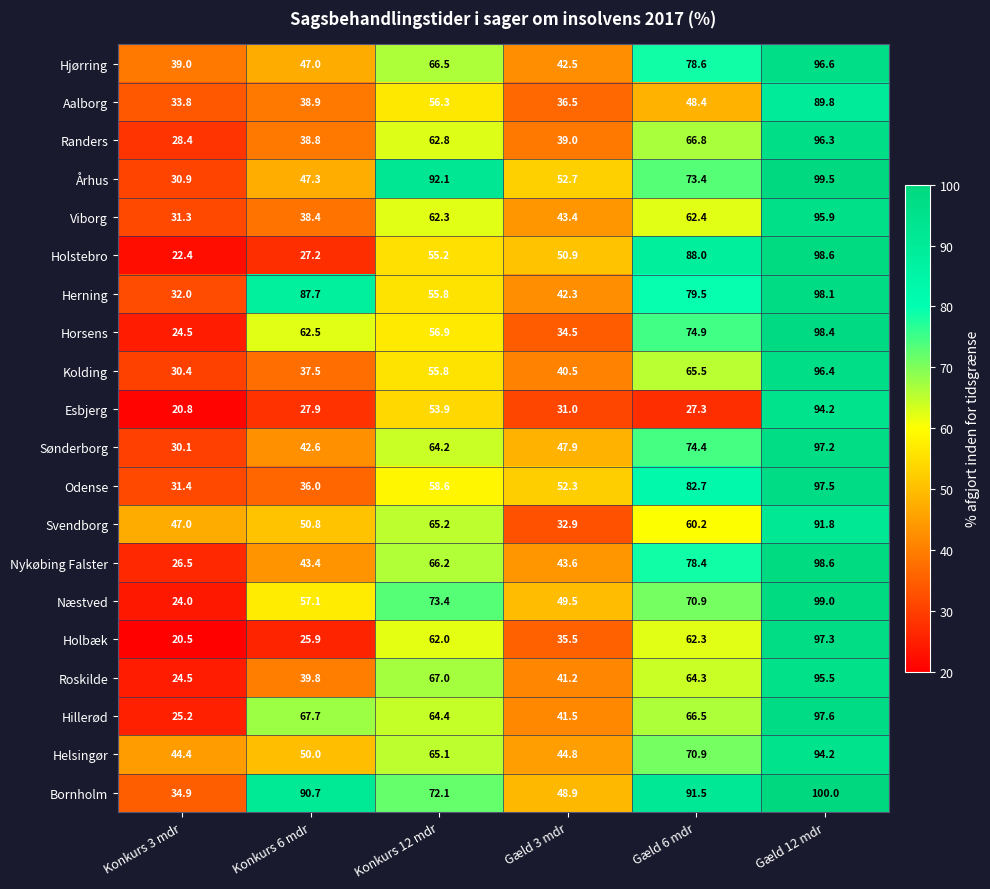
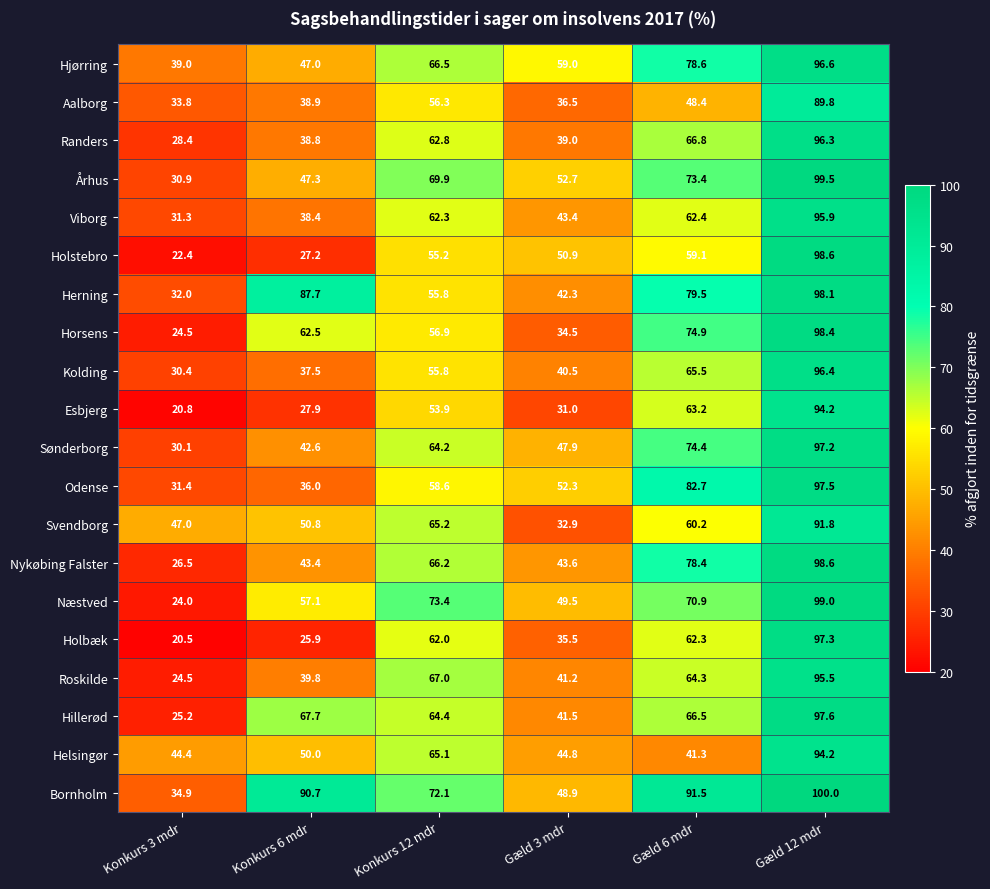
  {
    "Hjørring": {
      "Konkurs 3 mdr": 39.0,
      "Konkurs 6 mdr": 47.0,
      "Konkurs 12 mdr": 66.5,
-     "Gæld 3 mdr": 42.5,
+     "Gæld 3 mdr": 59.0,
      "Gæld 6 mdr": 78.6,
      "Gæld 12 mdr": 96.6
    },
    "Aalborg": {
      "Konkurs 3 mdr": 33.8,
      "Konkurs 6 mdr": 38.9,
      "Konkurs 12 mdr": 56.3,
      "Gæld 3 mdr": 36.5,
      "Gæld 6 mdr": 48.4,
      "Gæld 12 mdr": 89.8
    },
    "Randers": {
      "Konkurs 3 mdr": 28.4,
      "Konkurs 6 mdr": 38.8,
      "Konkurs 12 mdr": 62.8,
      "Gæld 3 mdr": 39.0,
      "Gæld 6 mdr": 66.8,
      "Gæld 12 mdr": 96.3
    },
    "Århus": {
      "Konkurs 3 mdr": 30.9,
      "Konkurs 6 mdr": 47.3,
-     "Konkurs 12 mdr": 92.1,
+     "Konkurs 12 mdr": 69.9,
      "Gæld 3 mdr": 52.7,
      "Gæld 6 mdr": 73.4,
      "Gæld 12 mdr": 99.5
    },
    "Viborg": {
      "Konkurs 3 mdr": 31.3,
      "Konkurs 6 mdr": 38.4,
      "Konkurs 12 mdr": 62.3,
      "Gæld 3 mdr": 43.4,
      "Gæld 6 mdr": 62.4,
      "Gæld 12 mdr": 95.9
    },
    "Holstebro": {
      "Konkurs 3 mdr": 22.4,
      "Konkurs 6 mdr": 27.2,
      "Konkurs 12 mdr": 55.2,
      "Gæld 3 mdr": 50.9,
-     "Gæld 6 mdr": 88.0,
+     "Gæld 6 mdr": 59.1,
      "Gæld 12 mdr": 98.6
    },
    "Herning": {
      "Konkurs 3 mdr": 32.0,
      "Konkurs 6 mdr": 87.7,
      "Konkurs 12 mdr": 55.8,
      "Gæld 3 mdr": 42.3,
      "Gæld 6 mdr": 79.5,
      "Gæld 12 mdr": 98.1
    },
    "Horsens": {
      "Konkurs 3 mdr": 24.5,
      "Konkurs 6 mdr": 62.5,
      "Konkurs 12 mdr": 56.9,
      "Gæld 3 mdr": 34.5,
      "Gæld 6 mdr": 74.9,
      "Gæld 12 mdr": 98.4
    },
    "Kolding": {
      "Konkurs 3 mdr": 30.4,
      "Konkurs 6 mdr": 37.5,
      "Konkurs 12 mdr": 55.8,
      "Gæld 3 mdr": 40.5,
      "Gæld 6 mdr": 65.5,
      "Gæld 12 mdr": 96.4
    },
    "Esbjerg": {
      "Konkurs 3 mdr": 20.8,
      "Konkurs 6 mdr": 27.9,
      "Konkurs 12 mdr": 53.9,
      "Gæld 3 mdr": 31.0,
-     "Gæld 6 mdr": 27.3,
+     "Gæld 6 mdr": 63.2,
      "Gæld 12 mdr": 94.2
    },
    "Sønderborg": {
      "Konkurs 3 mdr": 30.1,
      "Konkurs 6 mdr": 42.6,
      "Konkurs 12 mdr": 64.2,
      "Gæld 3 mdr": 47.9,
      "Gæld 6 mdr": 74.4,
      "Gæld 12 mdr": 97.2
    },
    "Odense": {
      "Konkurs 3 mdr": 31.4,
      "Konkurs 6 mdr": 36.0,
      "Konkurs 12 mdr": 58.6,
      "Gæld 3 mdr": 52.3,
      "Gæld 6 mdr": 82.7,
      "Gæld 12 mdr": 97.5
    },
    "Svendborg": {
      "Konkurs 3 mdr": 47.0,
      "Konkurs 6 mdr": 50.8,
      "Konkurs 12 mdr": 65.2,
      "Gæld 3 mdr": 32.9,
      "Gæld 6 mdr": 60.2,
      "Gæld 12 mdr": 91.8
    },
    "Nykøbing Falster": {
      "Konkurs 3 mdr": 26.5,
      "Konkurs 6 mdr": 43.4,
      "Konkurs 12 mdr": 66.2,
      "Gæld 3 mdr": 43.6,
      "Gæld 6 mdr": 78.4,
      "Gæld 12 mdr": 98.6
    },
    "Næstved": {
      "Konkurs 3 mdr": 24.0,
      "Konkurs 6 mdr": 57.1,
      "Konkurs 12 mdr": 73.4,
      "Gæld 3 mdr": 49.5,
      "Gæld 6 mdr": 70.9,
      "Gæld 12 mdr": 99.0
    },
    "Holbæk": {
      "Konkurs 3 mdr": 20.5,
      "Konkurs 6 mdr": 25.9,
      "Konkurs 12 mdr": 62.0,
      "Gæld 3 mdr": 35.5,
      "Gæld 6 mdr": 62.3,
      "Gæld 12 mdr": 97.3
    },
    "Roskilde": {
      "Konkurs 3 mdr": 24.5,
      "Konkurs 6 mdr": 39.8,
      "Konkurs 12 mdr": 67.0,
      "Gæld 3 mdr": 41.2,
      "Gæld 6 mdr": 64.3,
      "Gæld 12 mdr": 95.5
    },
    "Hillerød": {
      "Konkurs 3 mdr": 25.2,
      "Konkurs 6 mdr": 67.7,
      "Konkurs 12 mdr": 64.4,
      "Gæld 3 mdr": 41.5,
      "Gæld 6 mdr": 66.5,
      "Gæld 12 mdr": 97.6
    },
    "Helsingør": {
      "Konkurs 3 mdr": 44.4,
      "Konkurs 6 mdr": 50.0,
      "Konkurs 12 mdr": 65.1,
      "Gæld 3 mdr": 44.8,
-     "Gæld 6 mdr": 70.9,
+     "Gæld 6 mdr": 41.3,
      "Gæld 12 mdr": 94.2
    },
    "Bornholm": {
      "Konkurs 3 mdr": 34.9,
      "Konkurs 6 mdr": 90.7,
      "Konkurs 12 mdr": 72.1,
      "Gæld 3 mdr": 48.9,
      "Gæld 6 mdr": 91.5,
      "Gæld 12 mdr": 100.0
    }
  }
